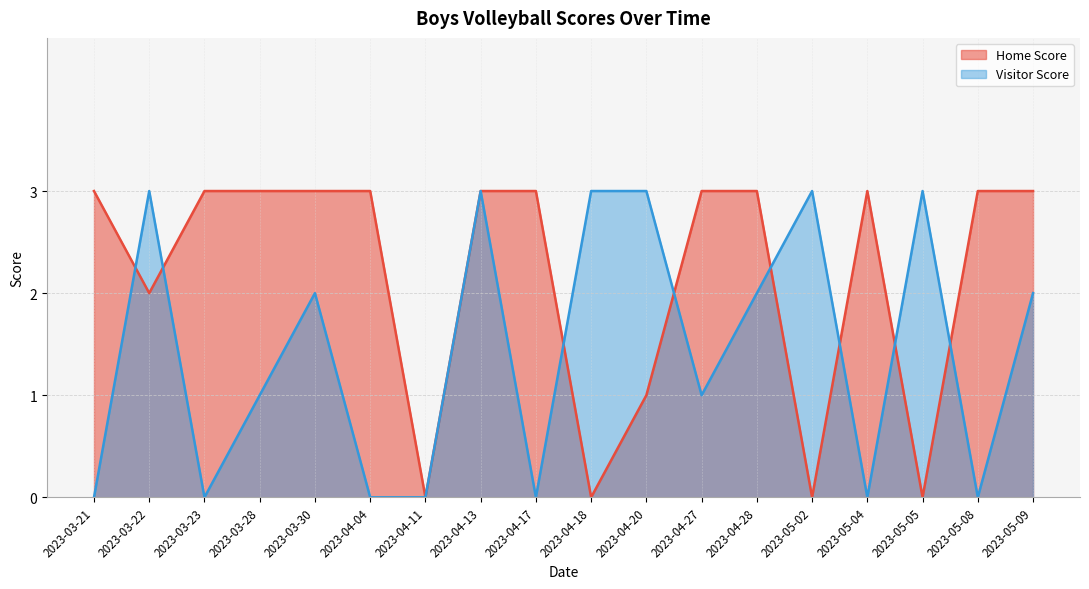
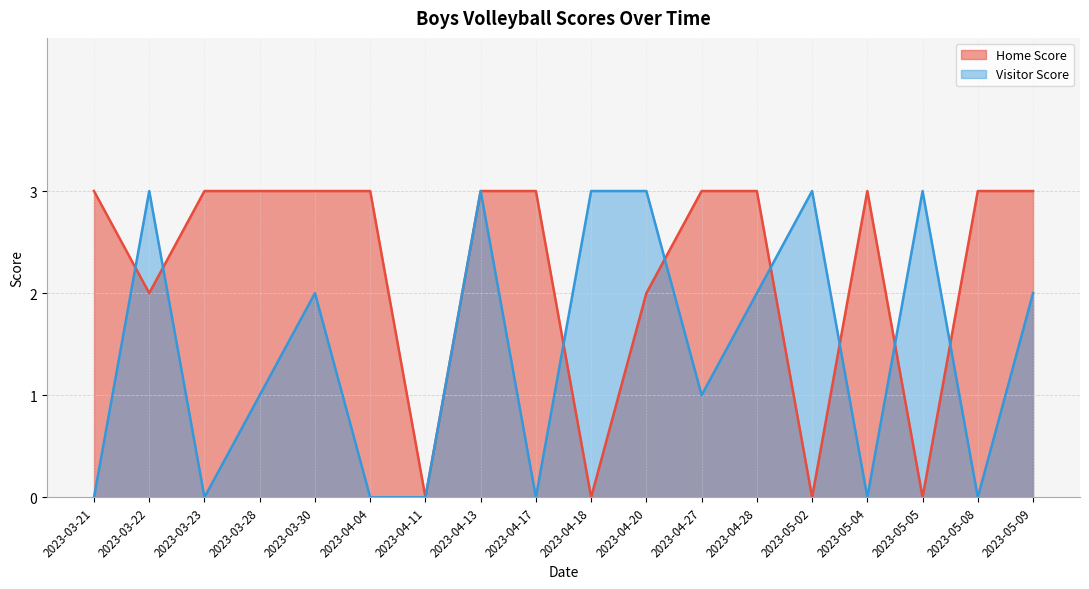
  {
    "Home Score": {
      "2023-03-21": 3,
      "2023-03-22": 2,
      "2023-03-23": 3,
      "2023-03-28": 3,
      "2023-03-30": 3,
      "2023-04-04": 3,
      "2023-04-17": 3,
      "2023-04-18": 0,
-     "2023-04-20": 1,
+     "2023-04-20": 2,
      "2023-04-27": 3,
      "2023-04-28": 3,
      "2023-05-02": 0,
      "2023-05-04": 3,
      "2023-05-05": 0,
      "2023-05-08": 3,
      "2023-05-09": 3
    },
    "Visitor Score": {
      "2023-03-21": 0,
      "2023-03-22": 3,
      "2023-03-23": 0,
      "2023-03-28": 1,
      "2023-03-30": 2,
      "2023-04-04": 0,
      "2023-04-17": 0,
      "2023-04-18": 3,
      "2023-04-20": 3,
      "2023-04-27": 1,
      "2023-04-28": 2,
      "2023-05-02": 3,
      "2023-05-04": 0,
      "2023-05-05": 3,
      "2023-05-08": 0,
      "2023-05-09": 2
    }
  }
